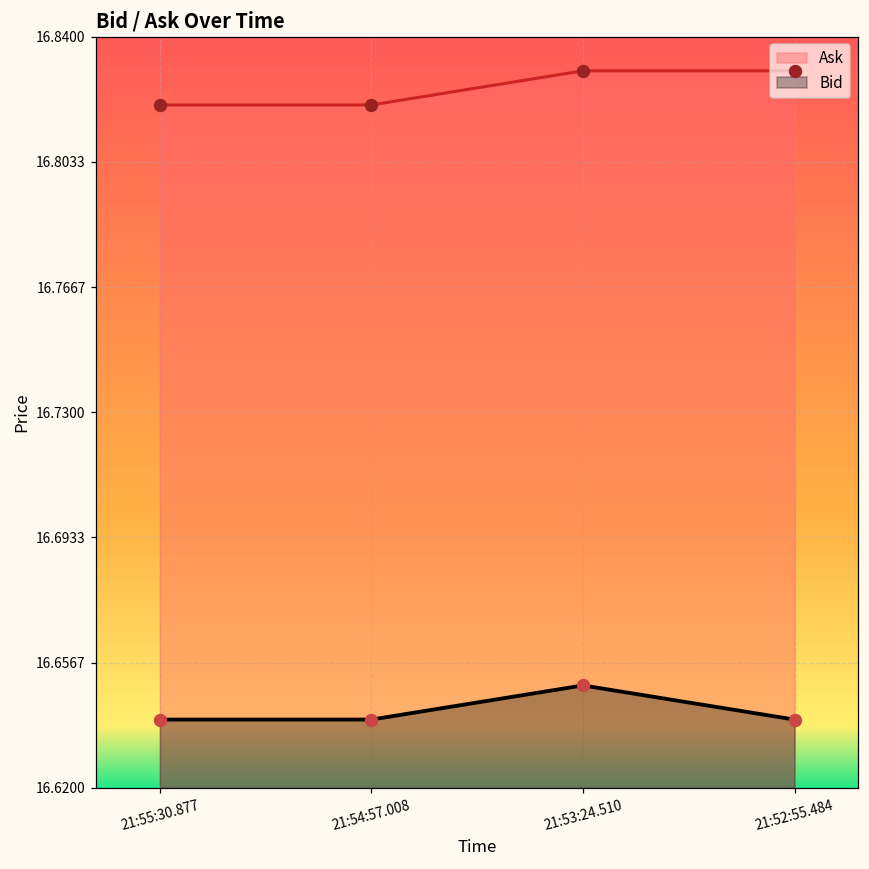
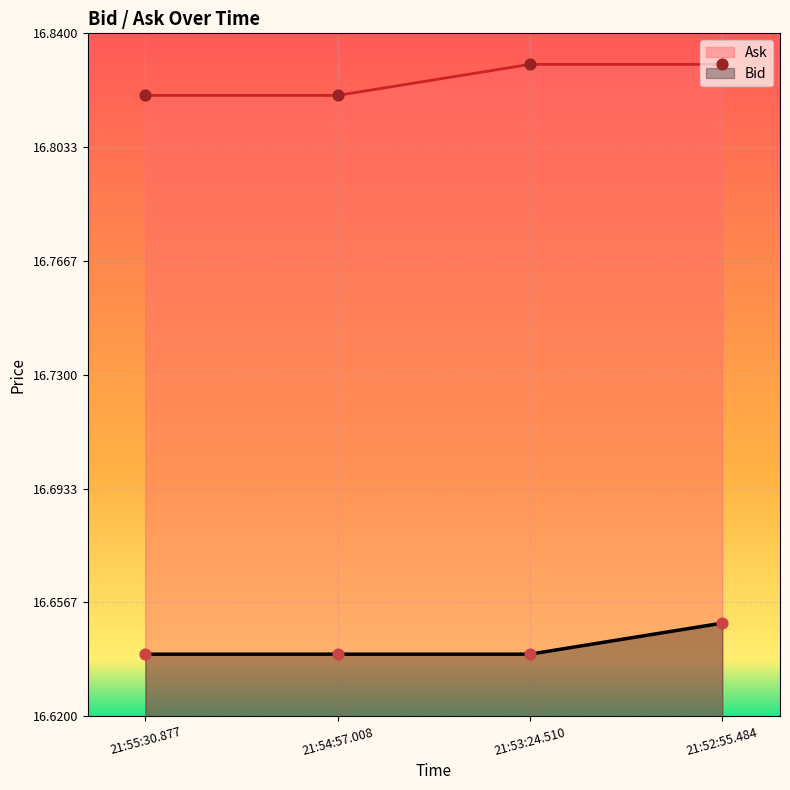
  {
    "Bid": {
      "21:55:30.877": 16.64,
      "21:54:57.008": 16.64,
-     "21:53:24.510": 16.65,
-     "21:52:55.484": 16.64
+     "21:53:24.510": 16.64,
+     "21:52:55.484": 16.65
    },
    "Ask": {
      "21:55:30.877": 16.82,
      "21:54:57.008": 16.82,
      "21:53:24.510": 16.83
    }
  }
